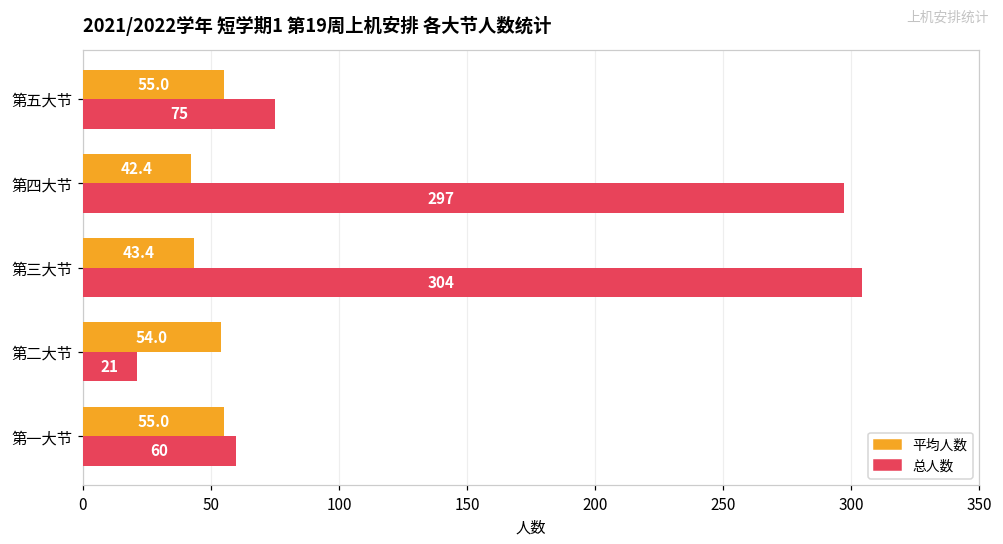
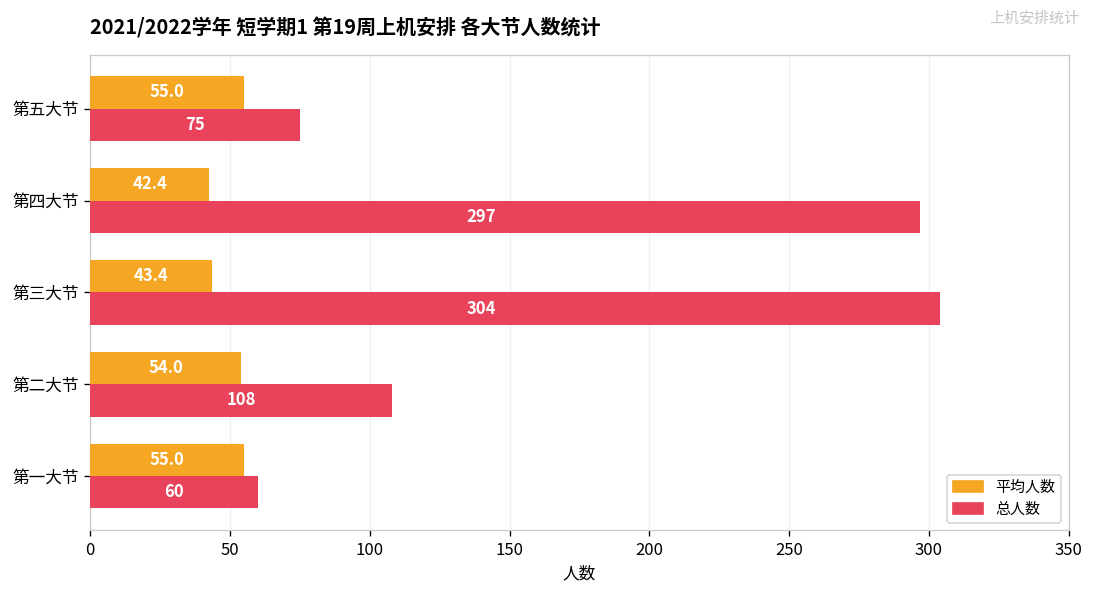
  {
    "平均人数": {
      "第五大节": 55.0,
      "第四大节": 42.4,
      "第三大节": 43.4,
      "第二大节": 54.0,
      "第一大节": 55.0
    },
    "总人数": {
      "第五大节": 75,
      "第四大节": 297,
      "第三大节": 304,
-     "第二大节": 21,
+     "第二大节": 108,
      "第一大节": 60
    }
  }
